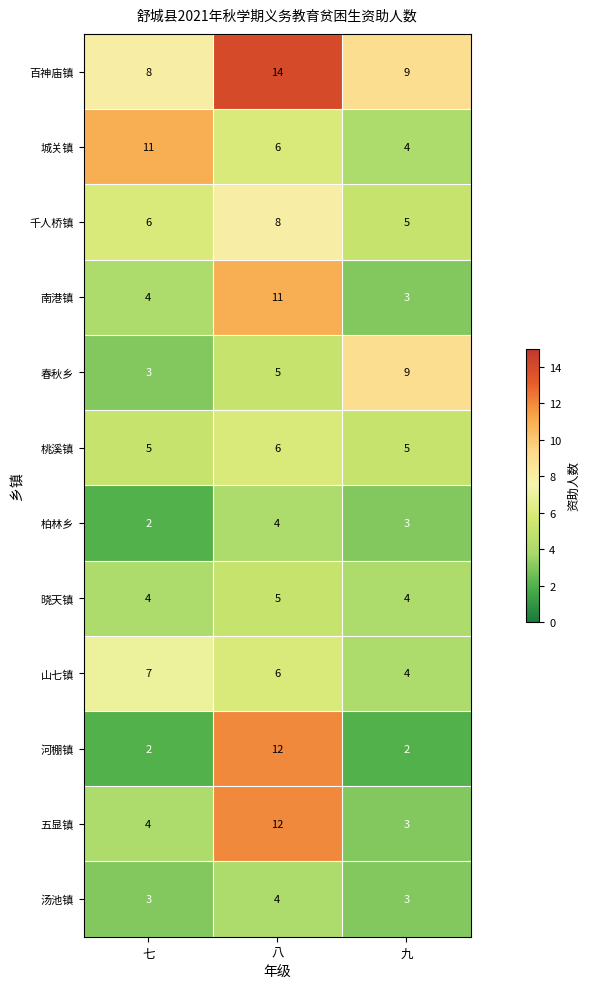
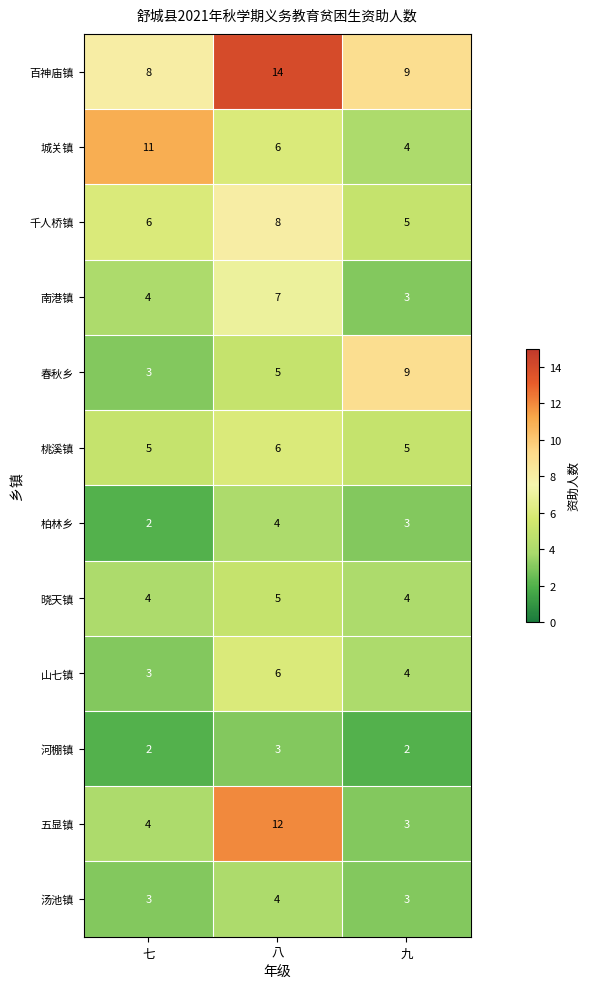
  {
    "百神庙镇": {
      "七": 8,
      "八": 14,
      "九": 9
    },
    "城关镇": {
      "七": 11,
      "八": 6,
      "九": 4
    },
    "千人桥镇": {
      "七": 6,
      "八": 8,
      "九": 5
    },
    "南港镇": {
      "七": 4,
-     "八": 11,
+     "八": 7,
      "九": 3
    },
    "春秋乡": {
      "七": 3,
      "八": 5,
      "九": 9
    },
    "桃溪镇": {
      "七": 5,
      "八": 6,
      "九": 5
    },
    "柏林乡": {
      "七": 2,
      "八": 4,
      "九": 3
    },
    "晓天镇": {
      "七": 4,
      "八": 5,
      "九": 4
    },
    "山七镇": {
-     "七": 7,
+     "七": 3,
      "八": 6,
      "九": 4
    },
    "河棚镇": {
      "七": 2,
-     "八": 12,
+     "八": 3,
      "九": 2
    },
    "五显镇": {
      "七": 4,
      "八": 12,
      "九": 3
    },
    "汤池镇": {
      "七": 3,
      "八": 4,
      "九": 3
    }
  }
